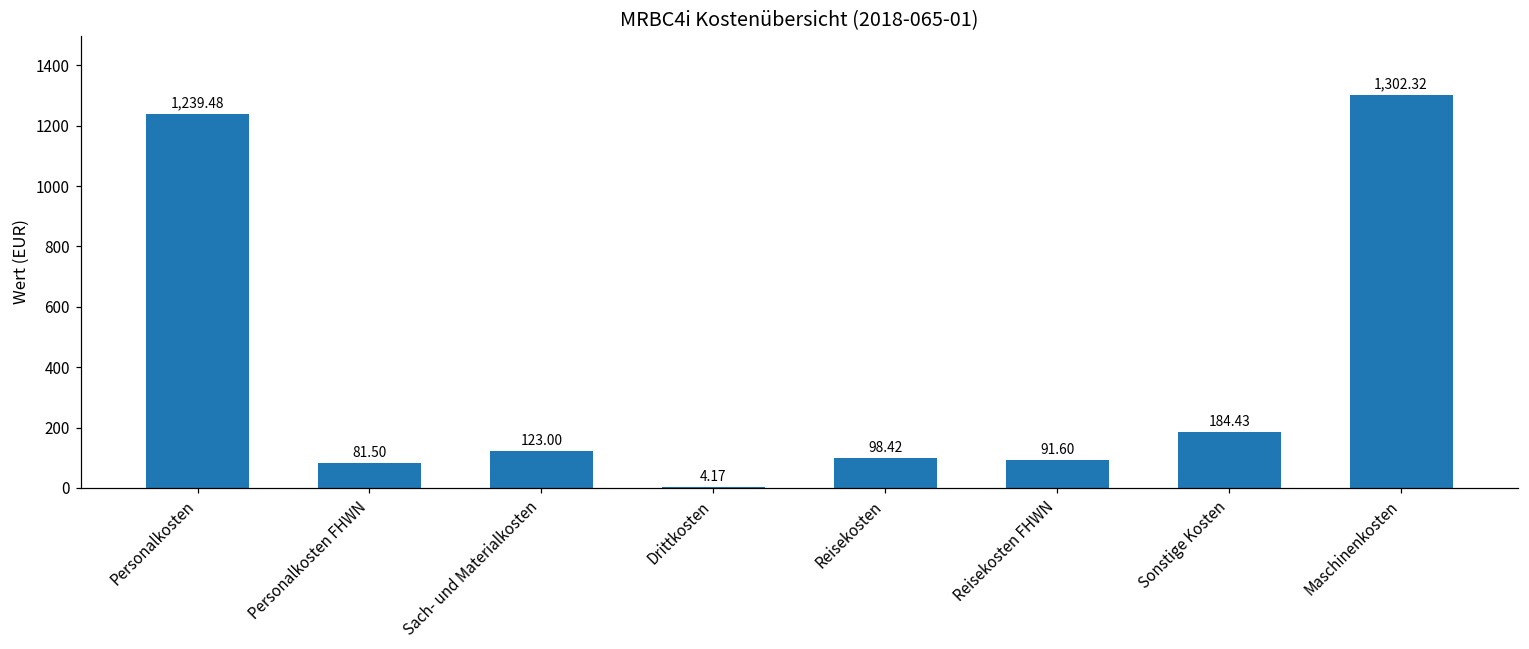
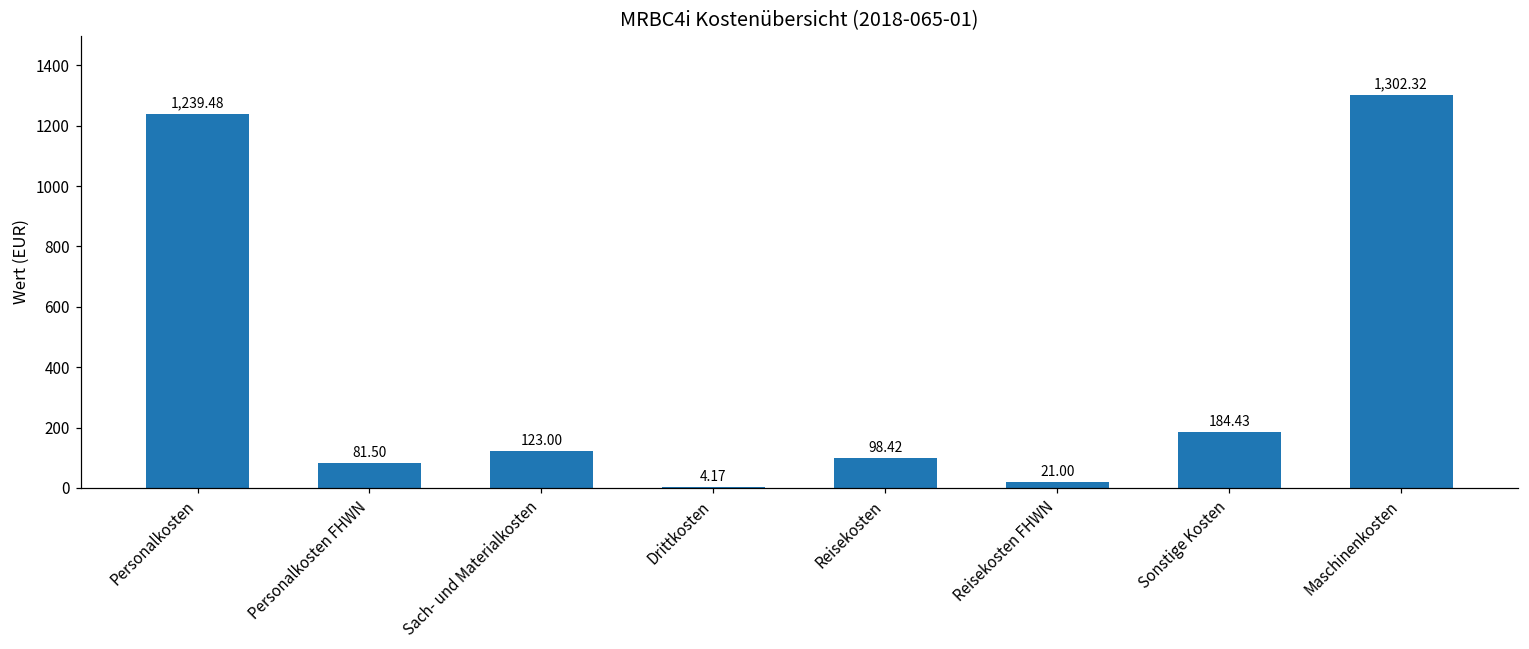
  {
    "Personalkosten": "1,239.48",
    "Personalkosten FHWN": "81.50",
    "Sach- und Materialkosten": "123.00",
    "Drittkosten": "4.17",
    "Reisekosten": "98.42",
-   "Reisekosten FHWN": "91.60",
+   "Reisekosten FHWN": "21.00",
    "Sonstige Kosten": "184.43",
    "Maschinenkosten": "1,302.32"
  }
